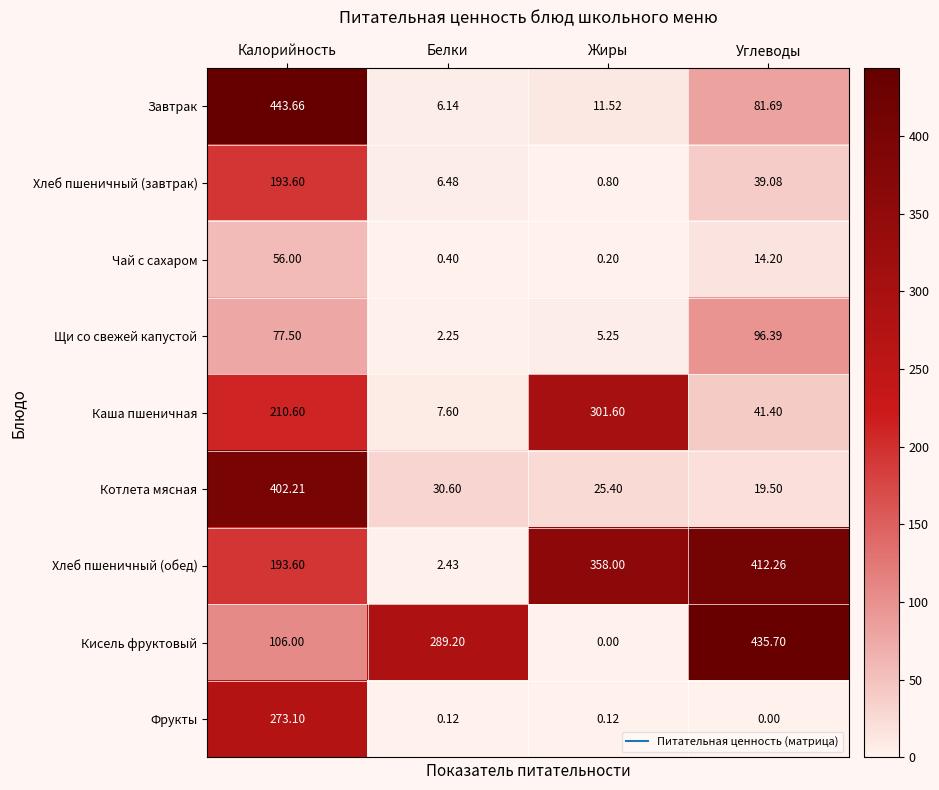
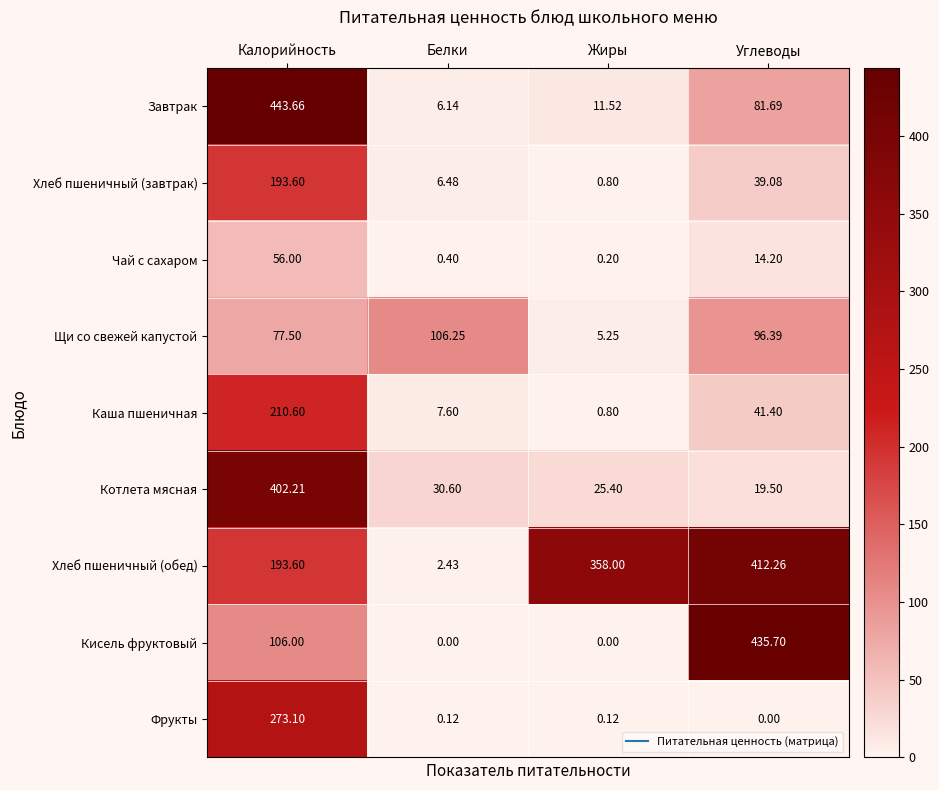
  {
    "Завтрак": {
      "Калорийность": 443.66,
      "Белки": 6.14,
      "Жиры": 11.52,
      "Углеводы": 81.69
    },
    "Хлеб пшеничный (завтрак)": {
      "Калорийность": 193.60,
      "Белки": 6.48,
      "Жиры": 0.80,
      "Углеводы": 39.08
    },
    "Чай с сахаром": {
      "Калорийность": 56.00,
      "Белки": 0.40,
      "Жиры": 0.20,
      "Углеводы": 14.20
    },
    "Щи со свежей капустой": {
      "Калорийность": 77.50,
-     "Белки": 2.25,
+     "Белки": 106.25,
      "Жиры": 5.25,
      "Углеводы": 96.39
    },
    "Каша пшеничная": {
      "Калорийность": 210.60,
      "Белки": 7.60,
-     "Жиры": 301.60,
+     "Жиры": 0.80,
      "Углеводы": 41.40
    },
    "Котлета мясная": {
      "Калорийность": 402.21,
      "Белки": 30.60,
      "Жиры": 25.40,
      "Углеводы": 19.50
    },
    "Хлеб пшеничный (обед)": {
      "Калорийность": 193.60,
      "Белки": 2.43,
      "Жиры": 358.00,
      "Углеводы": 412.26
    },
    "Кисель фруктовый": {
      "Калорийность": 106.00,
-     "Белки": 289.20,
+     "Белки": 0.00,
      "Жиры": 0.00,
      "Углеводы": 435.70
    },
    "Фрукты": {
      "Калорийность": 273.10,
      "Белки": 0.12,
      "Жиры": 0.12,
      "Углеводы": 0.00
    }
  }
